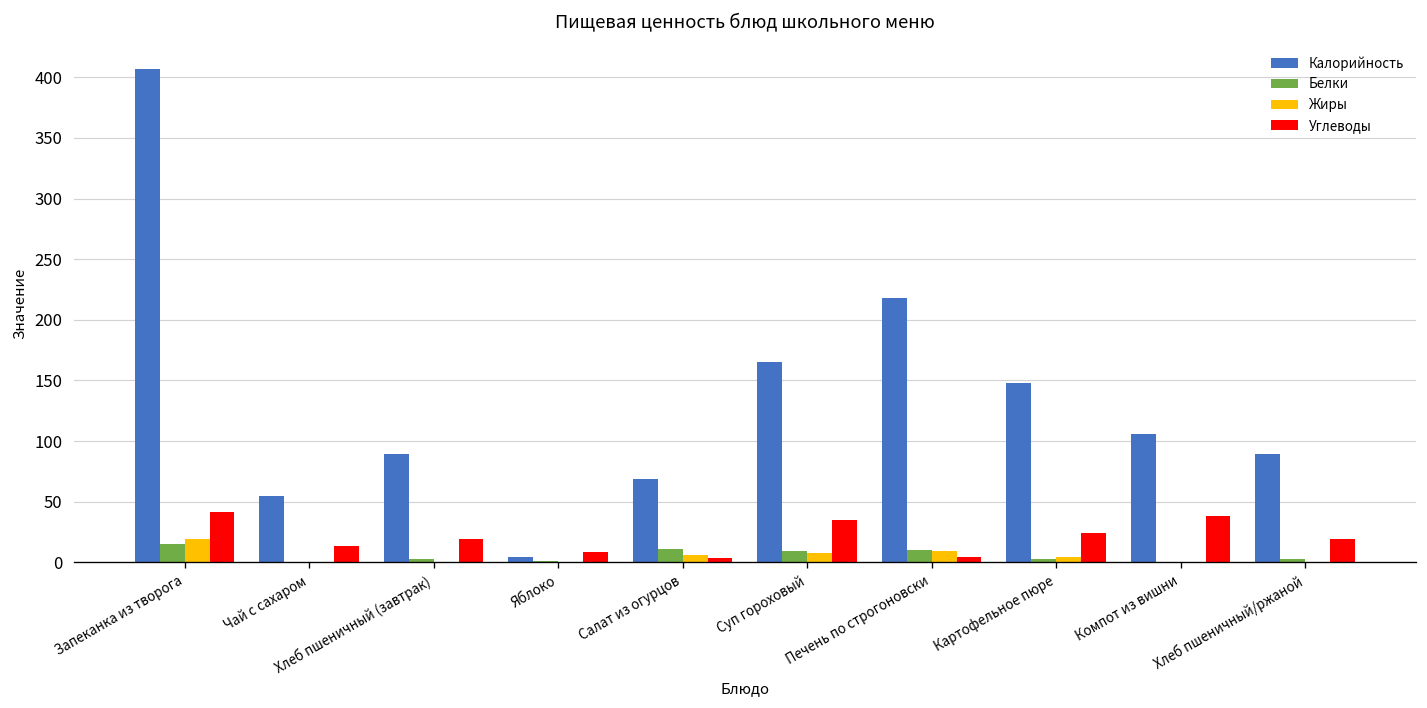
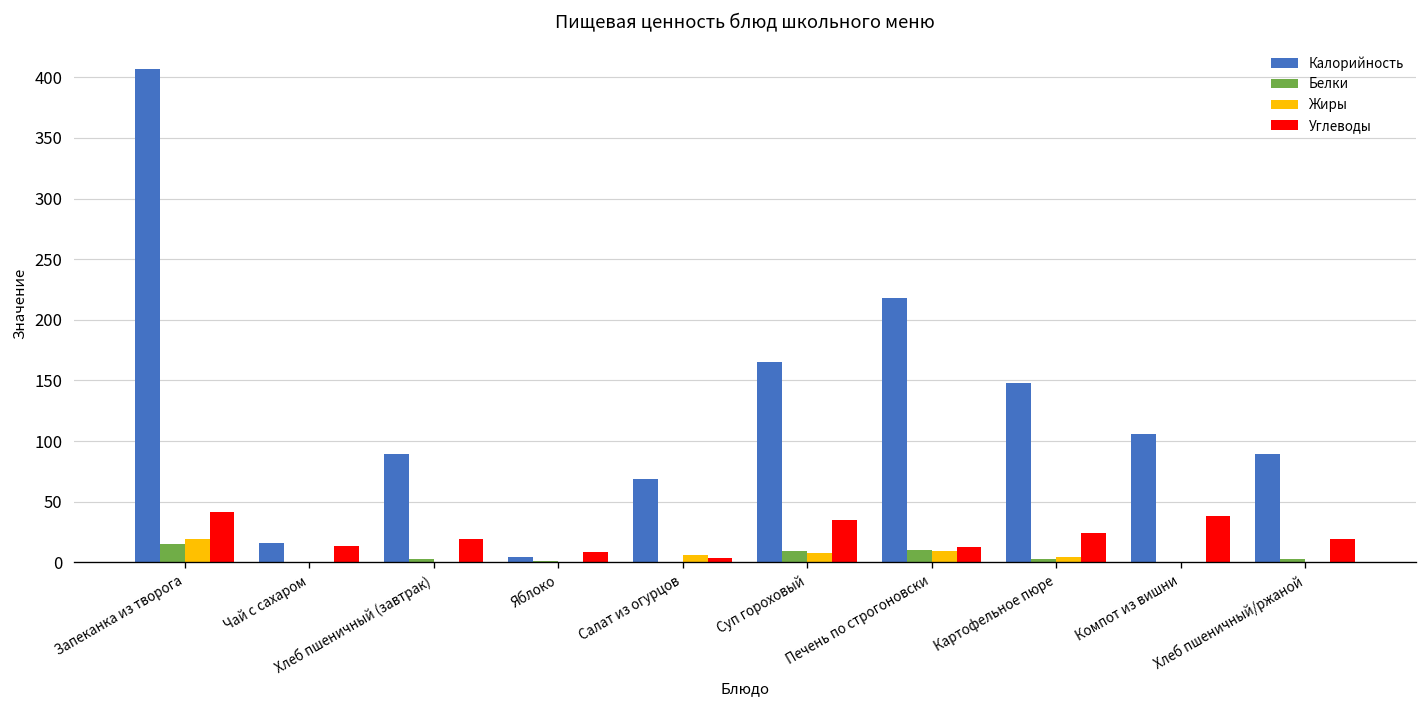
  {
    "Калорийность": {
      "Запеканка из творога": 407,
-     "Чай с сахаром": 55,
+     "Чай с сахаром": 16,
      "Хлеб пшеничный (завтрак)": 89,
      "Яблоко": 4,
      "Салат из огурцов": 69,
      "Суп гороховый": 165,
      "Печень по строгоновски": 218,
      "Картофельное пюре": 148,
      "Компот из вишни": 106,
      "Хлеб пшеничный/ржаной": 89
    },
    "Белки": {
      "Запеканка из творога": 15,
      "Хлеб пшеничный (завтрак)": 3,
-     "Салат из огурцов": 11,
+     "Салат из огурцов": 1,
      "Суп гороховый": 9,
      "Печень по строгоновски": 10,
      "Картофельное пюре": 3,
      "Хлеб пшеничный/ржаной": 3
    },
    "Жиры": {
      "Запеканка из творога": 19,
      "Чай с сахаром": 0,
      "Яблоко": 0,
      "Салат из огурцов": 6,
      "Суп гороховый": 8,
      "Печень по строгоновски": 9,
      "Картофельное пюре": 4,
      "Компот из вишни": 0
    },
    "Углеводы": {
      "Запеканка из творога": 41,
      "Чай с сахаром": 14,
      "Хлеб пшеничный (завтрак)": 20,
      "Яблоко": 8,
      "Салат из огурцов": 4,
      "Суп гороховый": 35,
-     "Печень по строгоновски": 4,
+     "Печень по строгоновски": 13,
      "Картофельное пюре": 24,
      "Компот из вишни": 38,
      "Хлеб пшеничный/ржаной": 20
    }
  }
